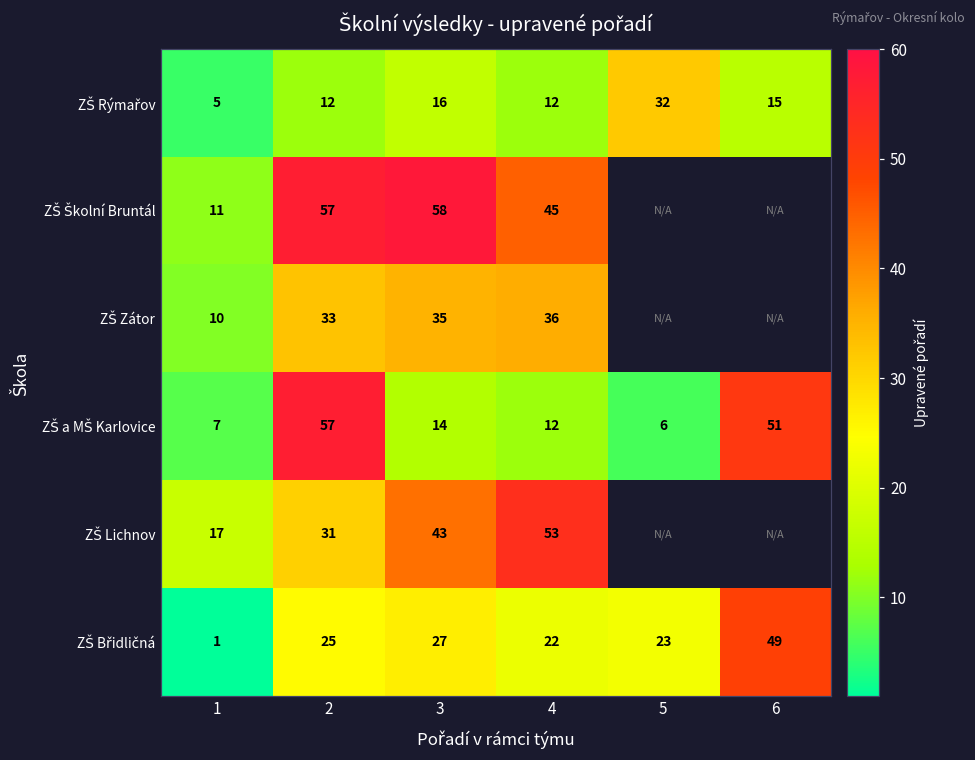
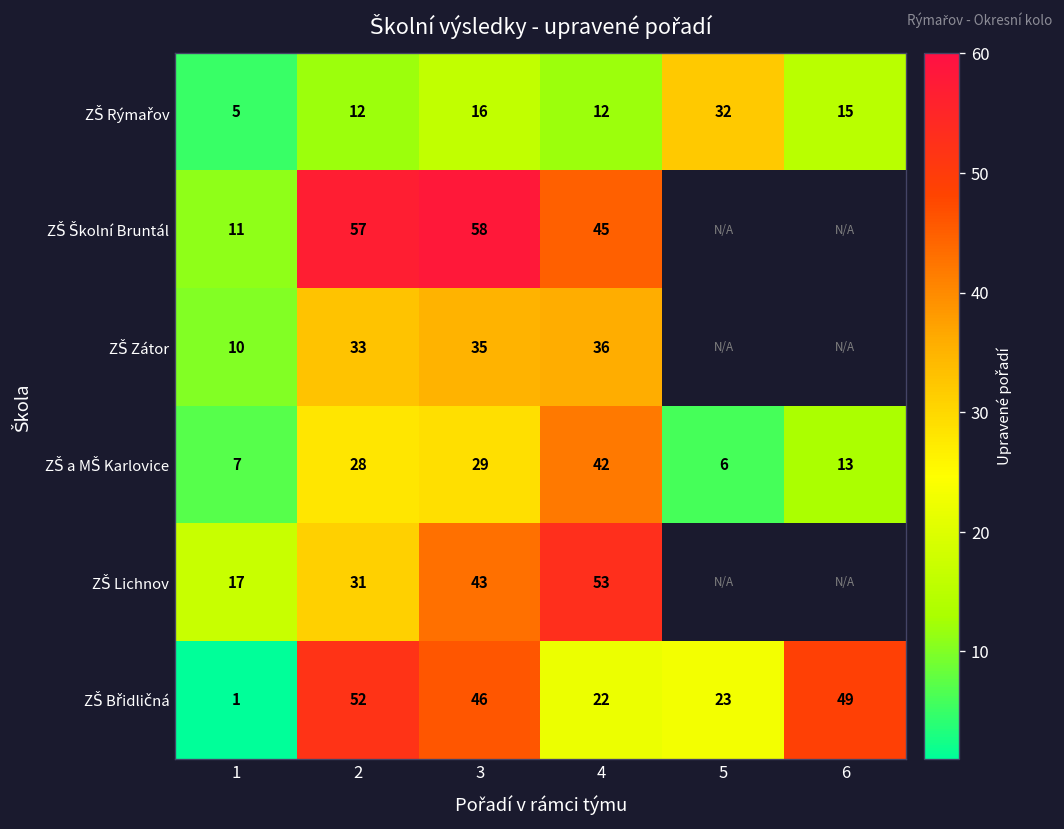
  {
    "ZŠ Rýmařov": {
      "1": 5,
      "2": 12,
      "3": 16,
      "4": 12,
      "5": 32,
      "6": 15
    },
    "ZŠ Školní Bruntál": {
      "1": 11,
      "2": 57,
      "3": 58,
      "4": 45
    },
    "ZŠ Zátor": {
      "1": 10,
      "2": 33,
      "3": 35,
      "4": 36
    },
    "ZŠ a MŠ Karlovice": {
      "1": 7,
-     "2": 57,
-     "3": 14,
-     "4": 12,
+     "2": 28,
+     "3": 29,
+     "4": 42,
      "5": 6,
-     "6": 51
+     "6": 13
    },
    "ZŠ Lichnov": {
      "1": 17,
      "2": 31,
      "3": 43,
      "4": 53
    },
    "ZŠ Břidličná": {
      "1": 1,
-     "2": 25,
-     "3": 27,
+     "2": 52,
+     "3": 46,
      "4": 22,
      "5": 23,
      "6": 49
    }
  }
